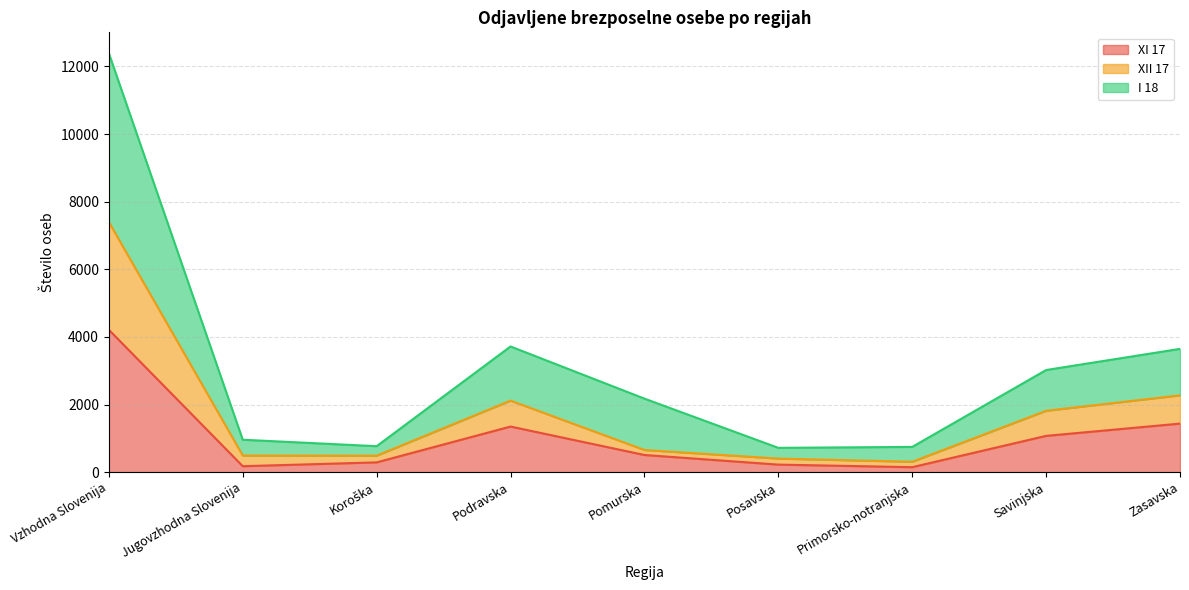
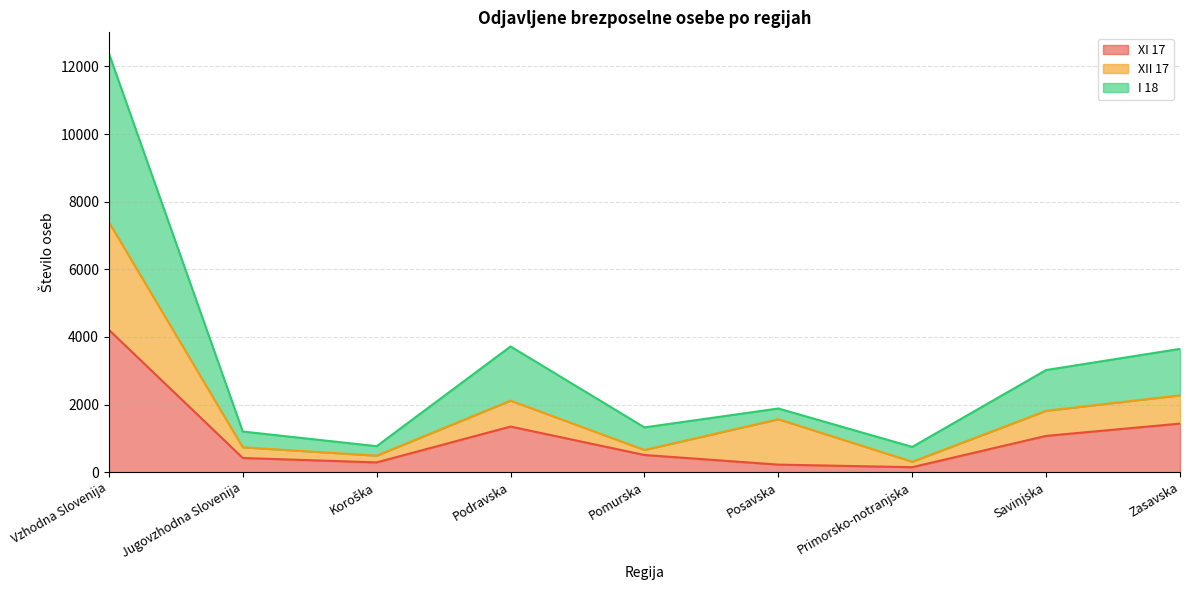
  {
    "XI 17": {
      "Vzhodna Slovenija": 4200,
-     "Jugovzhodna Slovenija": 200,
+     "Jugovzhodna Slovenija": 400,
      "Koroška": 300,
      "Podravska": 1300,
      "Pomurska": 500,
      "Posavska": 200,
      "Primorsko-notranjska": 100,
      "Savinjska": 1100,
      "Zasavska": 1400
    },
    "XII 17": {
      "Vzhodna Slovenija": 3200,
      "Jugovzhodna Slovenija": 300,
      "Koroška": 200,
      "Podravska": 800,
      "Pomurska": 100,
-     "Posavska": 200,
+     "Posavska": 1300,
      "Primorsko-notranjska": 200,
      "Savinjska": 700,
      "Zasavska": 800
    },
    "I 18": {
      "Vzhodna Slovenija": 5000,
      "Jugovzhodna Slovenija": 500,
      "Koroška": 300,
      "Podravska": 1600,
-     "Pomurska": 1500,
+     "Pomurska": 700,
      "Posavska": 300,
      "Primorsko-notranjska": 400,
      "Savinjska": 1200,
      "Zasavska": 1400
    }
  }
